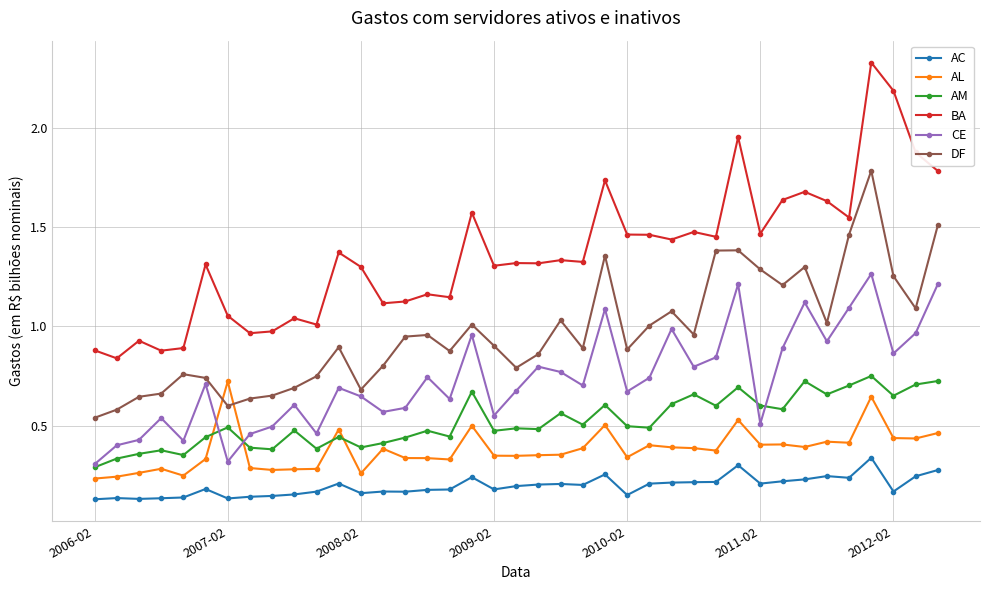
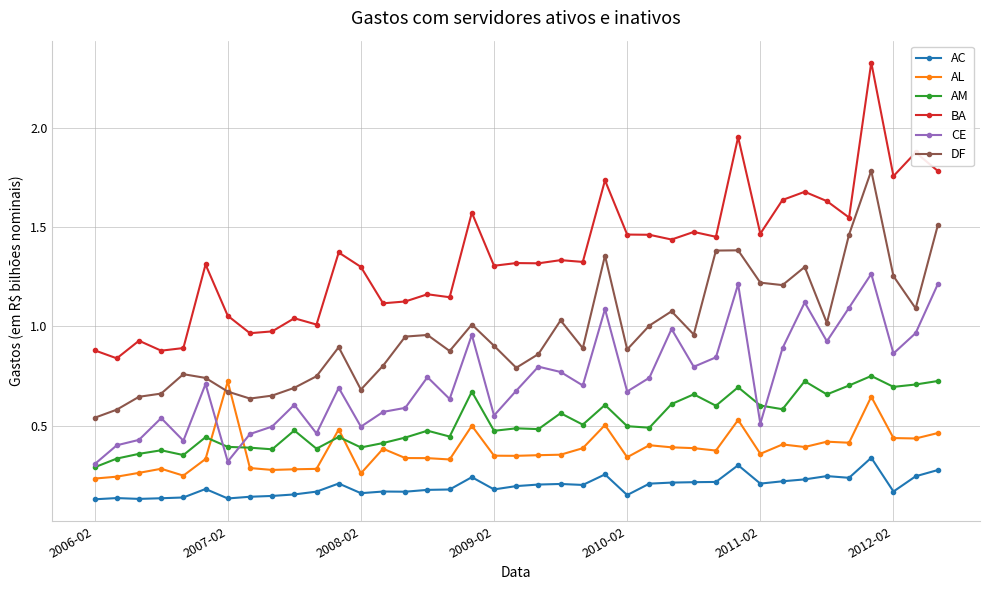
  {
    "AC": {
      "2006-02": 0.13,
      "2007-02": 0.13,
      "2008-02": 0.16,
      "2009-02": 0.18,
      "2010-02": 0.15,
      "2011-02": 0.21,
      "2012-02": 0.17
    },
    "AL": {
      "2006-02": 0.23,
      "2007-02": 0.72,
      "2008-02": 0.26,
      "2009-02": 0.35,
      "2010-02": 0.34,
-     "2011-02": 0.40,
+     "2011-02": 0.36,
      "2012-02": 0.44
    },
    "AM": {
      "2006-02": 0.29,
-     "2007-02": 0.49,
+     "2007-02": 0.39,
      "2008-02": 0.39,
      "2009-02": 0.47,
      "2010-02": 0.50,
      "2011-02": 0.60,
-     "2012-02": 0.65
+     "2012-02": 0.69
    },
    "BA": {
      "2006-02": 0.88,
      "2007-02": 1.05,
      "2008-02": 1.30,
      "2009-02": 1.31,
      "2010-02": 1.46,
      "2011-02": 1.47,
-     "2012-02": 2.19
+     "2012-02": 1.76
    },
    "CE": {
      "2006-02": 0.31,
      "2007-02": 0.32,
-     "2008-02": 0.65,
+     "2008-02": 0.49,
      "2009-02": 0.55,
      "2010-02": 0.67,
      "2011-02": 0.51,
      "2012-02": 0.86
    },
    "DF": {
      "2006-02": 0.54,
-     "2007-02": 0.60,
+     "2007-02": 0.67,
      "2008-02": 0.68,
      "2009-02": 0.90,
      "2010-02": 0.88,
-     "2011-02": 1.29,
+     "2011-02": 1.22,
      "2012-02": 1.25
    }
  }
